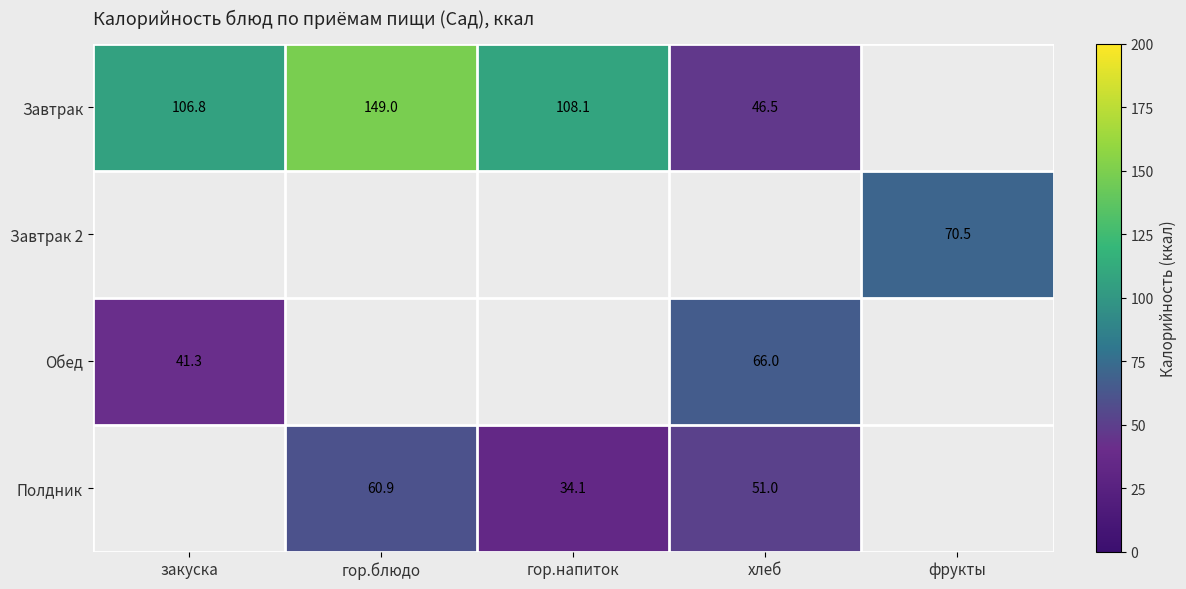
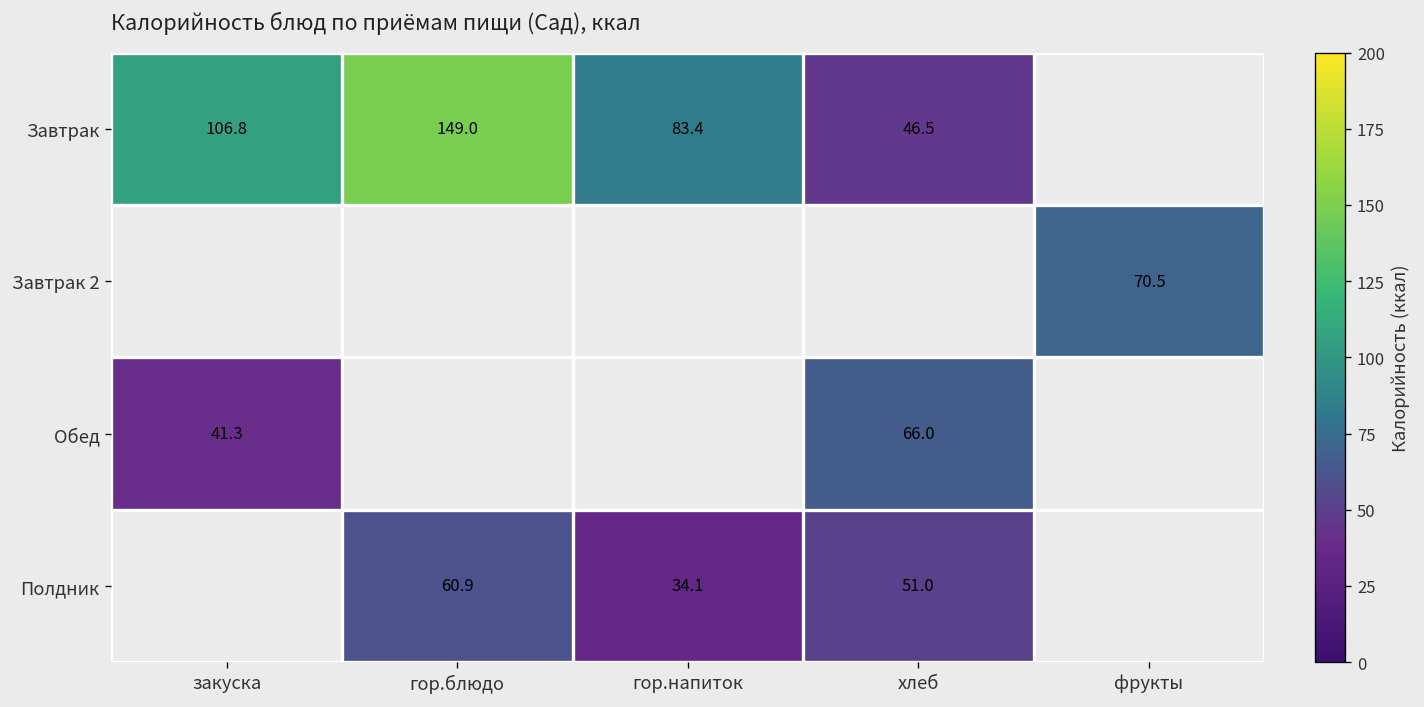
  {
    "Завтрак": {
      "закуска": 106.8,
      "гор.блюдо": 149.0,
-     "гор.напиток": 108.1,
+     "гор.напиток": 83.4,
      "хлеб": 46.5
    },
    "Завтрак 2": {
      "фрукты": 70.5
    },
    "Обед": {
      "закуска": 41.3,
      "хлеб": 66.0
    },
    "Полдник": {
      "гор.блюдо": 60.9,
      "гор.напиток": 34.1,
      "хлеб": 51.0
    }
  }
